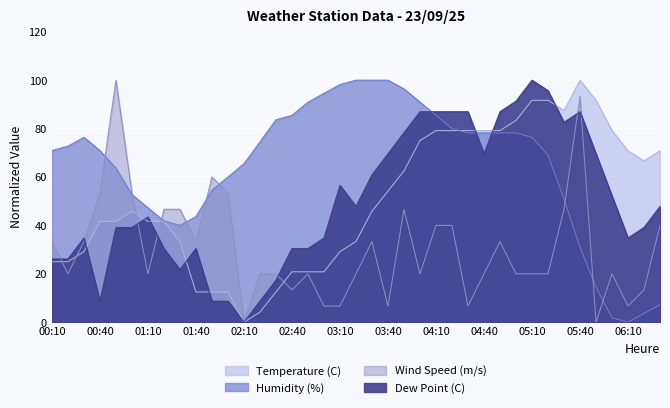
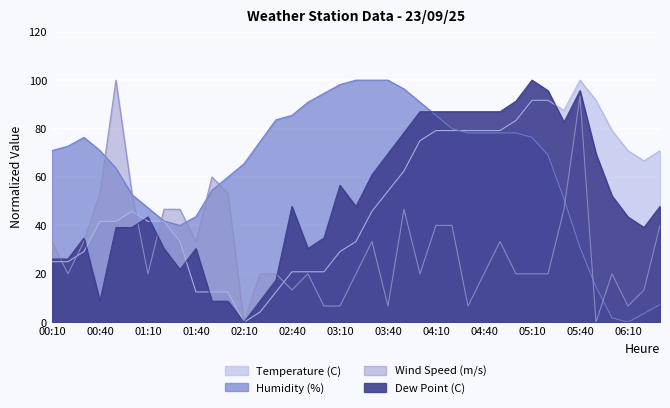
  {
    "Dew Point (C)": {
      "00:10": 26,
      "00:40": 9,
      "01:10": 43,
      "01:40": 30,
-     "02:40": 30,
+     "02:40": 48,
      "03:10": 57,
      "03:40": 70,
      "04:10": 87,
-     "04:40": 70,
+     "04:40": 87,
      "05:10": 100,
-     "05:40": 87,
-     "06:10": 35
+     "05:40": 96,
+     "06:10": 43
    }
  }
